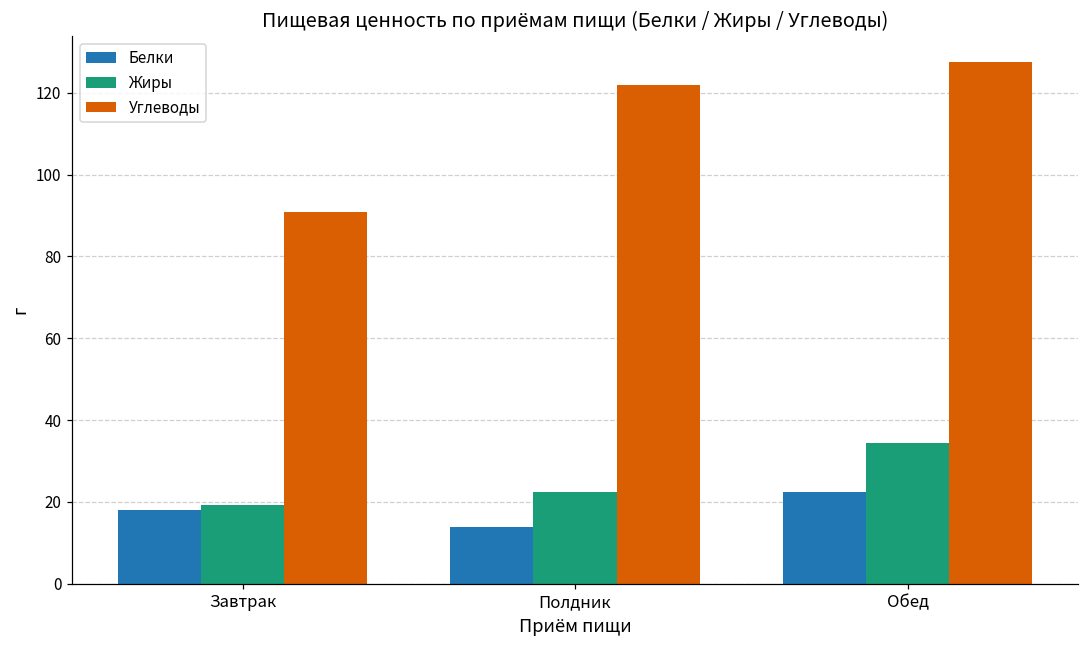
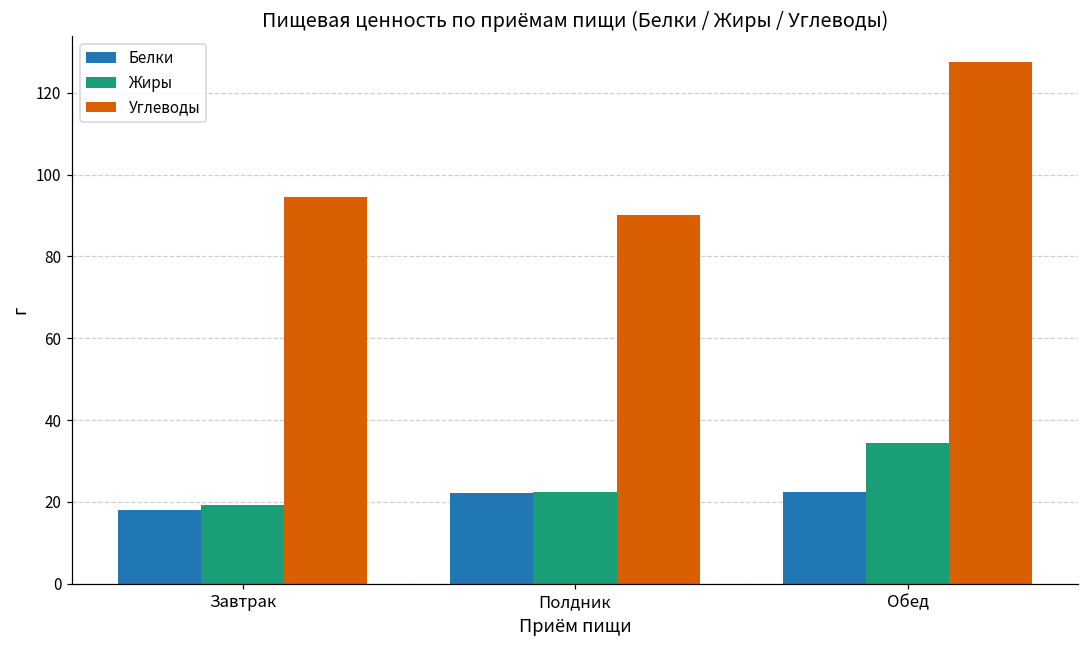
  {
    "Белки": {
      "Завтрак": 18,
-     "Полдник": 14,
+     "Полдник": 22,
      "Обед": 23
    },
    "Жиры": {
      "Завтрак": 19,
      "Полдник": 22,
      "Обед": 34
    },
    "Углеводы": {
-     "Завтрак": 91,
-     "Полдник": 122,
+     "Завтрак": 94,
+     "Полдник": 90,
      "Обед": 127
    }
  }
